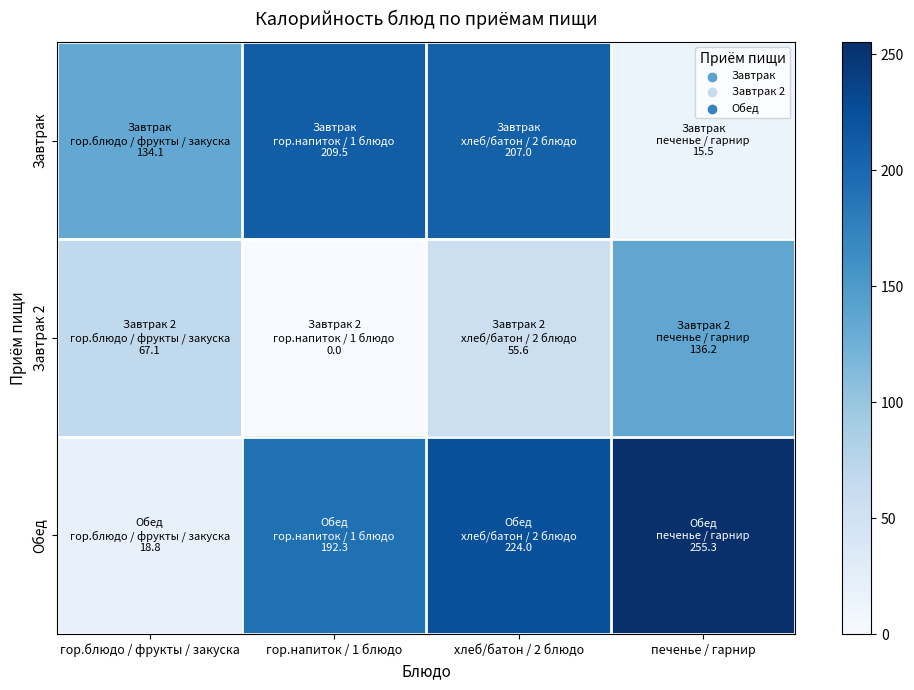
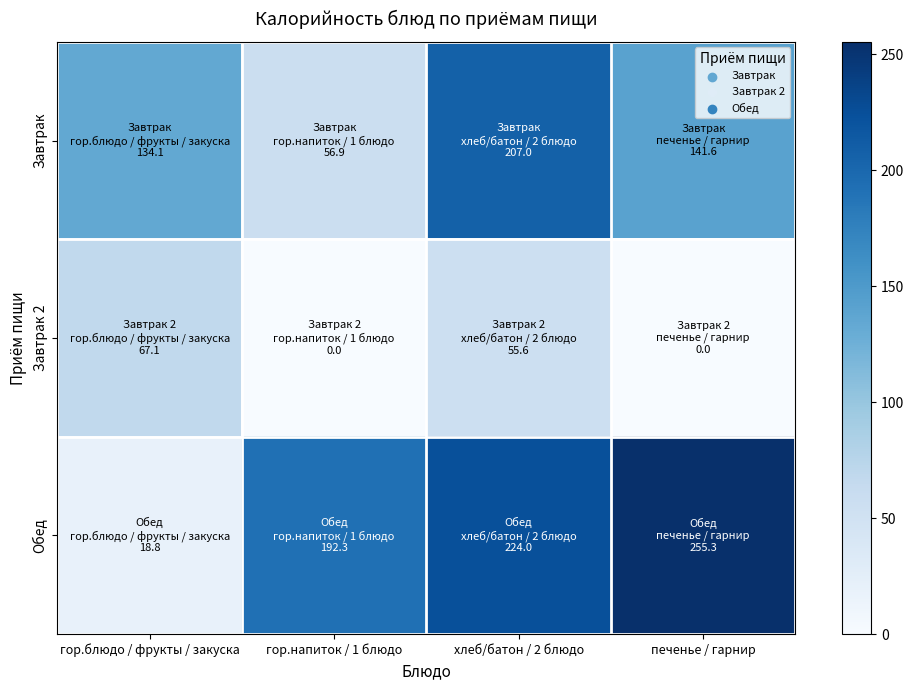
  {
    "Завтрак": {
      "гор.блюдо / фрукты / закуска": 134.1,
-     "гор.напиток / 1 блюдо": 209.5,
-     "печенье / гарнир": 15.5
+     "гор.напиток / 1 блюдо": 56.9,
+     "печенье / гарнир": 141.6
    },
    "Завтрак 2": {
-     "печенье / гарнир": 136.2
+     "печенье / гарнир": 0.0
    },
    "Обед": {
      "гор.блюдо / фрукты / закуска": 18.8,
      "печенье / гарнир": 255.3
    }
  }
